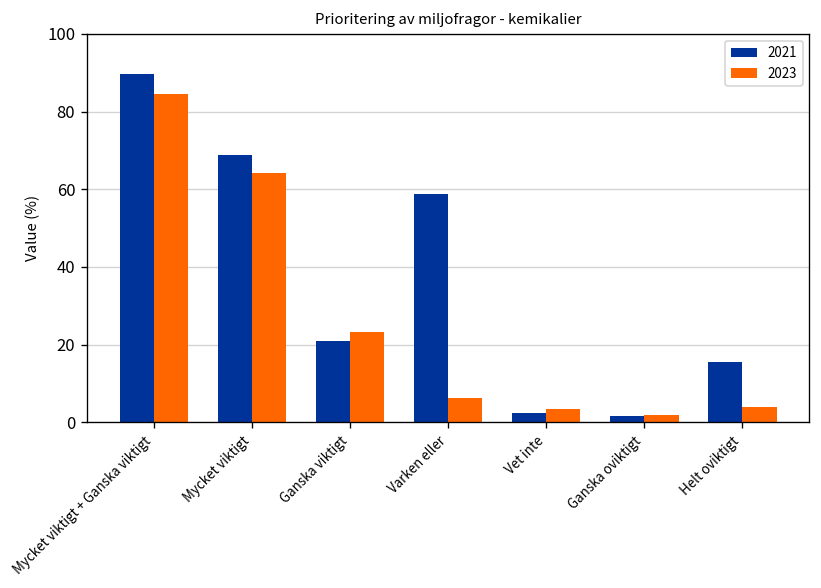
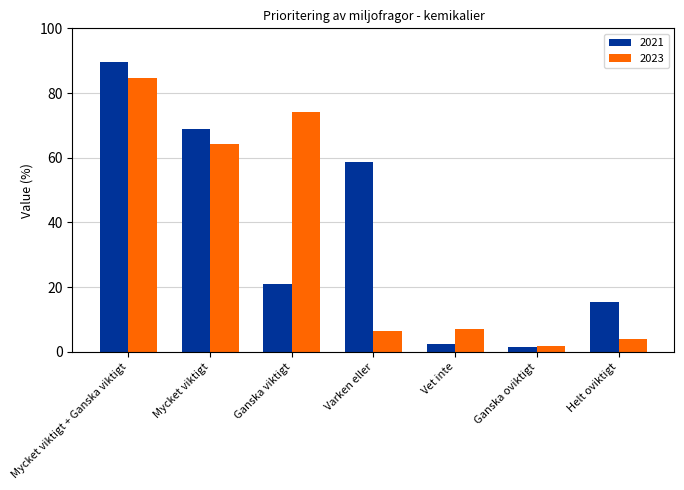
  {
    "2021": {
      "Mycket viktigt + Ganska viktigt": 90,
      "Mycket viktigt": 69,
      "Ganska viktigt": 21,
      "Varken eller": 59,
      "Vet inte": 2,
      "Ganska oviktigt": 2,
      "Helt oviktigt": 15
    },
    "2023": {
      "Mycket viktigt + Ganska viktigt": 85,
      "Mycket viktigt": 64,
-     "Ganska viktigt": 23,
+     "Ganska viktigt": 74,
      "Varken eller": 6,
-     "Vet inte": 3,
+     "Vet inte": 7,
      "Ganska oviktigt": 2,
      "Helt oviktigt": 4
    }
  }
